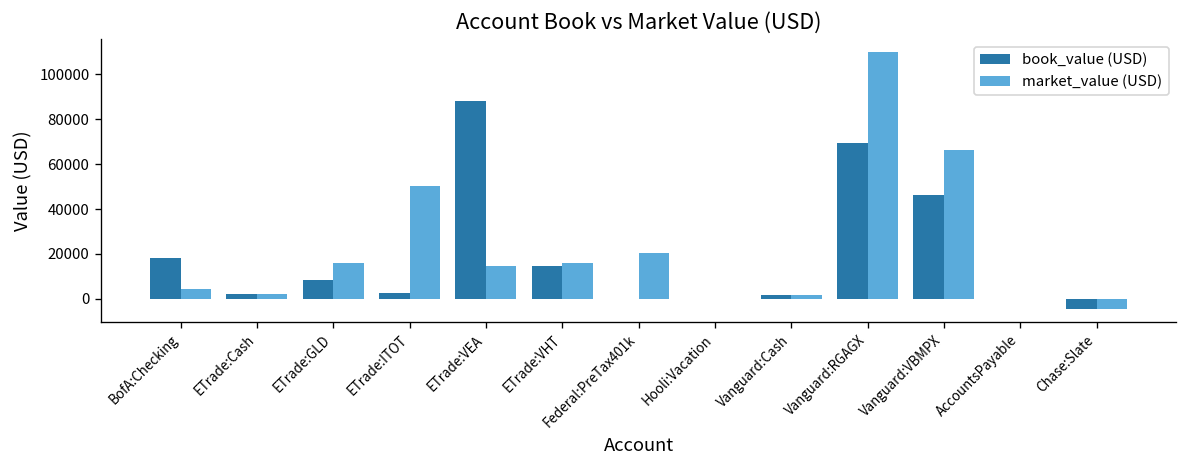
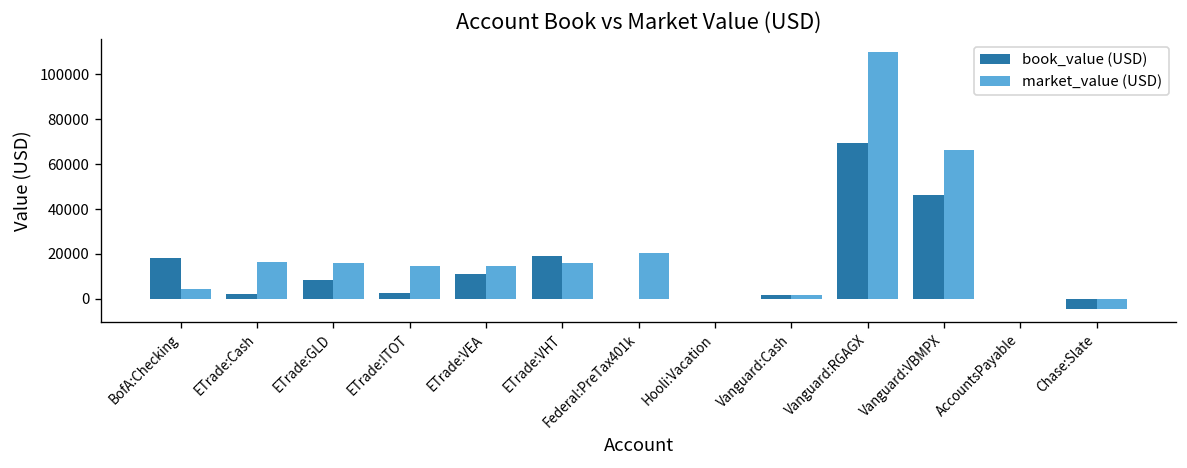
  {
    "book_value (USD)": {
      "BofA:Checking": 18000,
      "ETrade:Cash": 2000,
      "ETrade:GLD": 8000,
      "ETrade:ITOT": 3000,
-     "ETrade:VEA": 88000,
-     "ETrade:VHT": 15000,
+     "ETrade:VEA": 11000,
+     "ETrade:VHT": 19000,
      "Federal:PreTax401k": 0,
      "Hooli:Vacation": 0,
      "Vanguard:Cash": 2000,
      "Vanguard:RGAGX": 69000,
      "Vanguard:VBMPX": 46000,
      "AccountsPayable": 0,
      "Chase:Slate": -4000
    },
    "market_value (USD)": {
      "BofA:Checking": 4000,
-     "ETrade:Cash": 2000,
+     "ETrade:Cash": 16000,
      "ETrade:GLD": 16000,
-     "ETrade:ITOT": 50000,
+     "ETrade:ITOT": 15000,
      "ETrade:VEA": 14000,
      "ETrade:VHT": 16000,
      "Federal:PreTax401k": 20000,
      "Vanguard:Cash": 2000,
      "Vanguard:RGAGX": 110000,
      "Vanguard:VBMPX": 66000,
      "AccountsPayable": 0,
      "Chase:Slate": -4000
    }
  }
